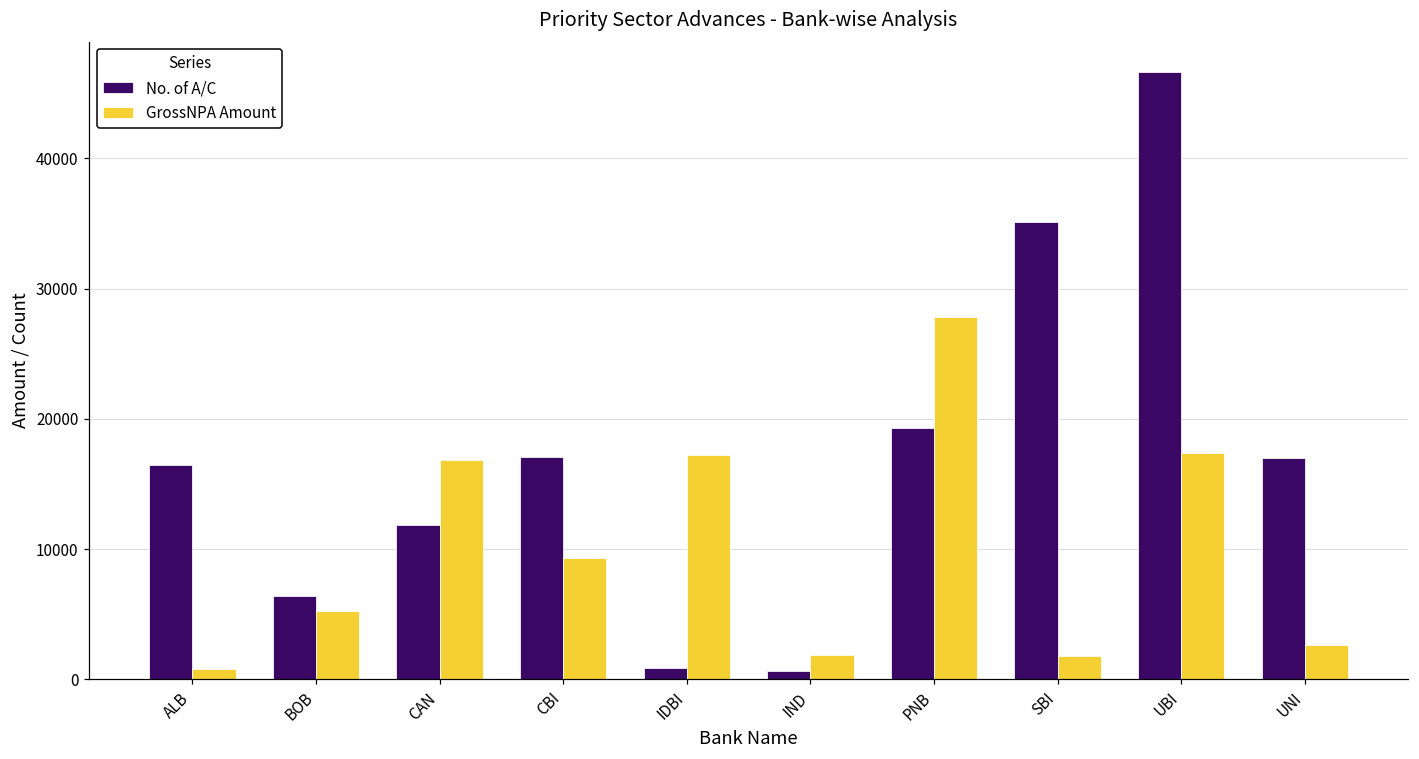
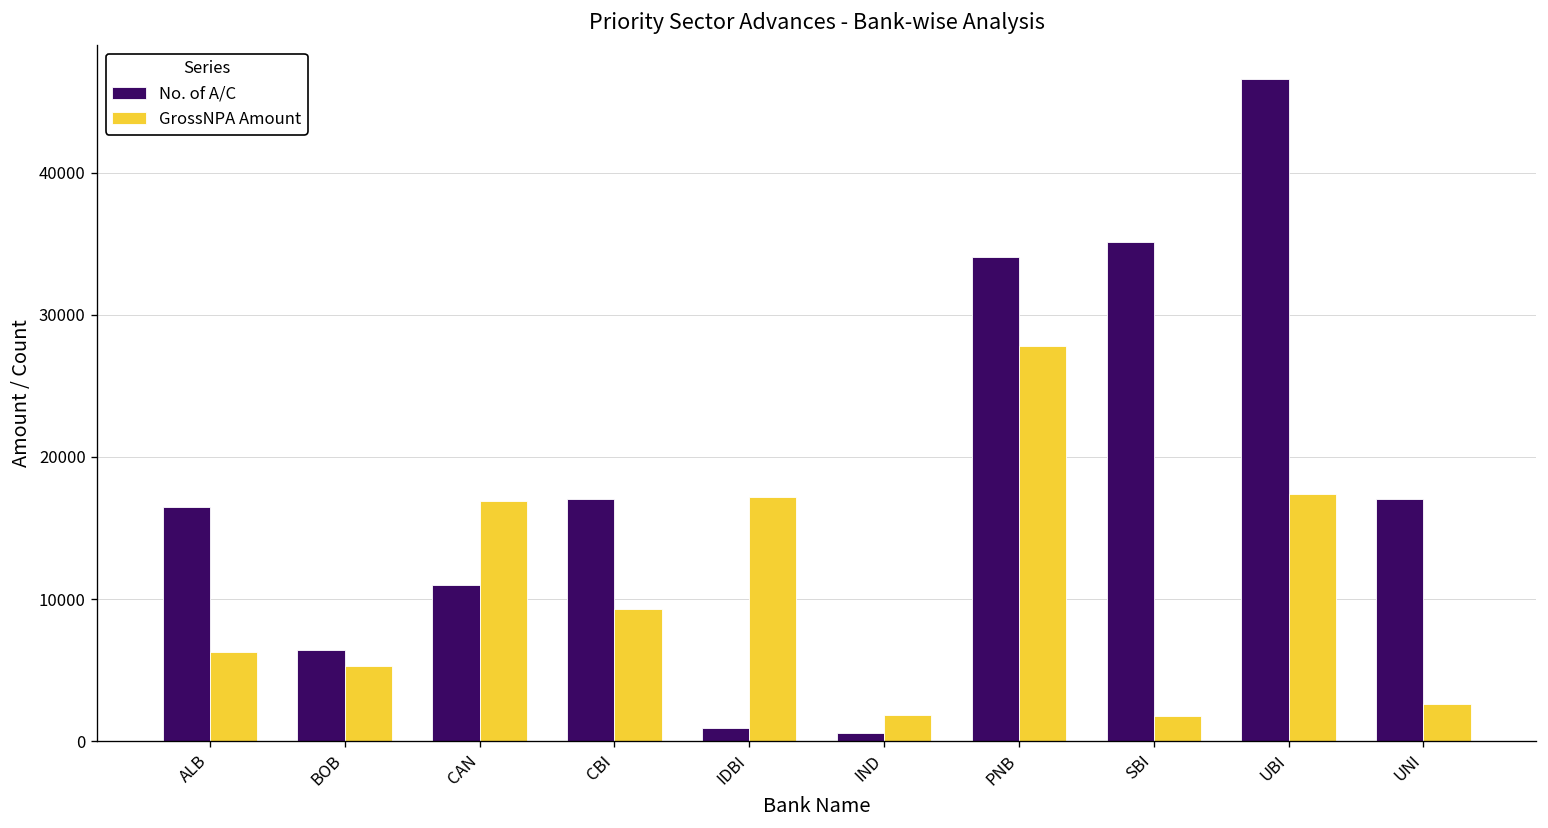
  {
    "No. of A/C": {
      "ALB": 16500,
      "BOB": 6400,
-     "CAN": 11900,
+     "CAN": 11000,
      "CBI": 17100,
      "IDBI": 900,
      "IND": 600,
-     "PNB": 19300,
+     "PNB": 34100,
      "SBI": 35100,
      "UBI": 46600,
      "UNI": 17000
    },
    "GrossNPA Amount": {
-     "ALB": 800,
+     "ALB": 6300,
      "BOB": 5300,
      "CAN": 16900,
      "CBI": 9300,
      "IDBI": 17200,
      "IND": 1900,
      "PNB": 27800,
      "SBI": 1800,
      "UBI": 17400,
      "UNI": 2600
    }
  }
